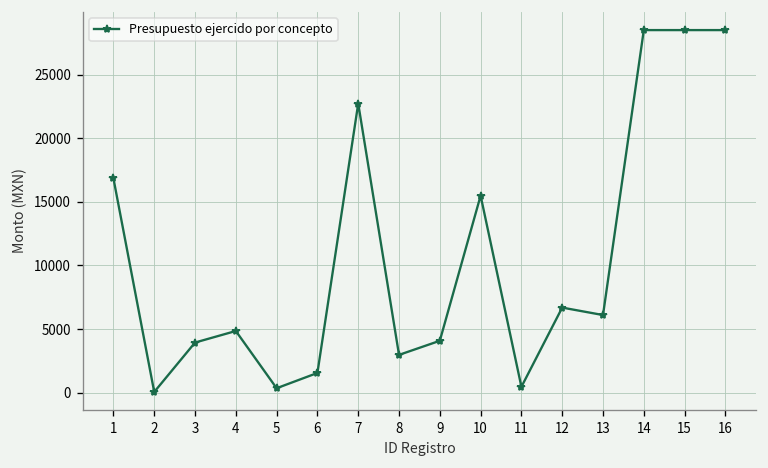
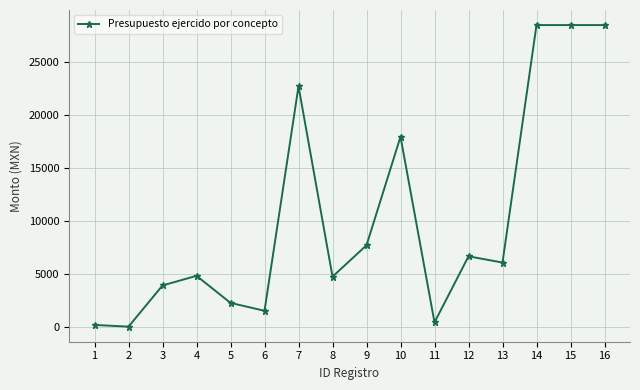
  {
-   "1": 16800,
+   "1": 200,
    "2": 100,
    "3": 3900,
    "4": 4900,
-   "5": 400,
+   "5": 2300,
    "6": 1600,
    "7": 22700,
-   "8": 3000,
-   "9": 4100,
-   "10": 15500,
+   "8": 4800,
+   "9": 7700,
+   "10": 18000,
    "11": 500,
    "12": 6700,
    "13": 6100,
    "14": 28500,
    "15": 28500,
    "16": 28500
  }
